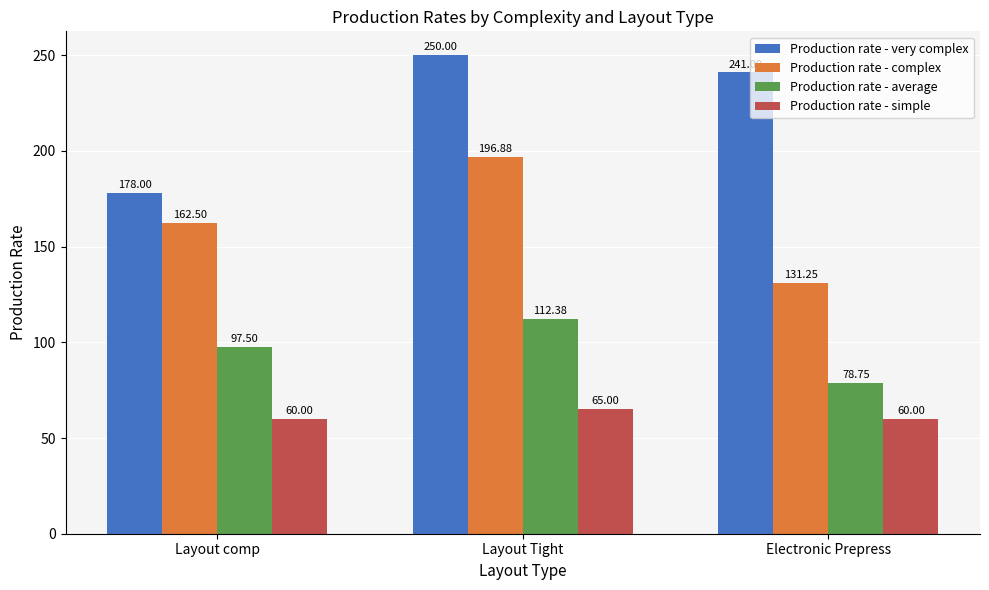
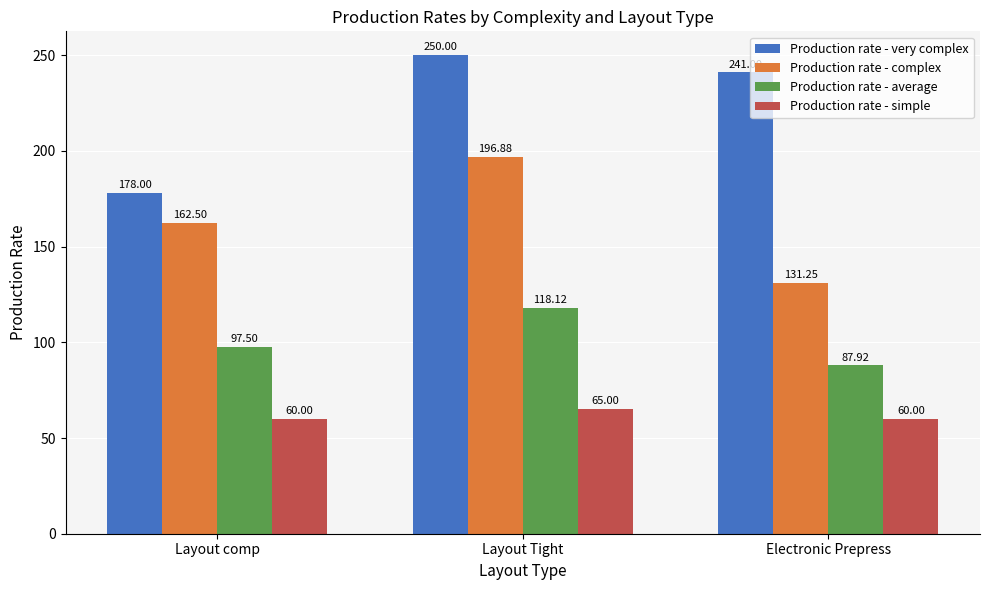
  {
    "Production rate - very complex": {
      "Layout comp": 178.00,
      "Layout Tight": 250.00
    },
    "Production rate - average": {
      "Layout comp": 97.50,
-     "Layout Tight": 112.38,
-     "Electronic Prepress": 78.75
+     "Layout Tight": 118.12,
+     "Electronic Prepress": 87.92
    }
  }
